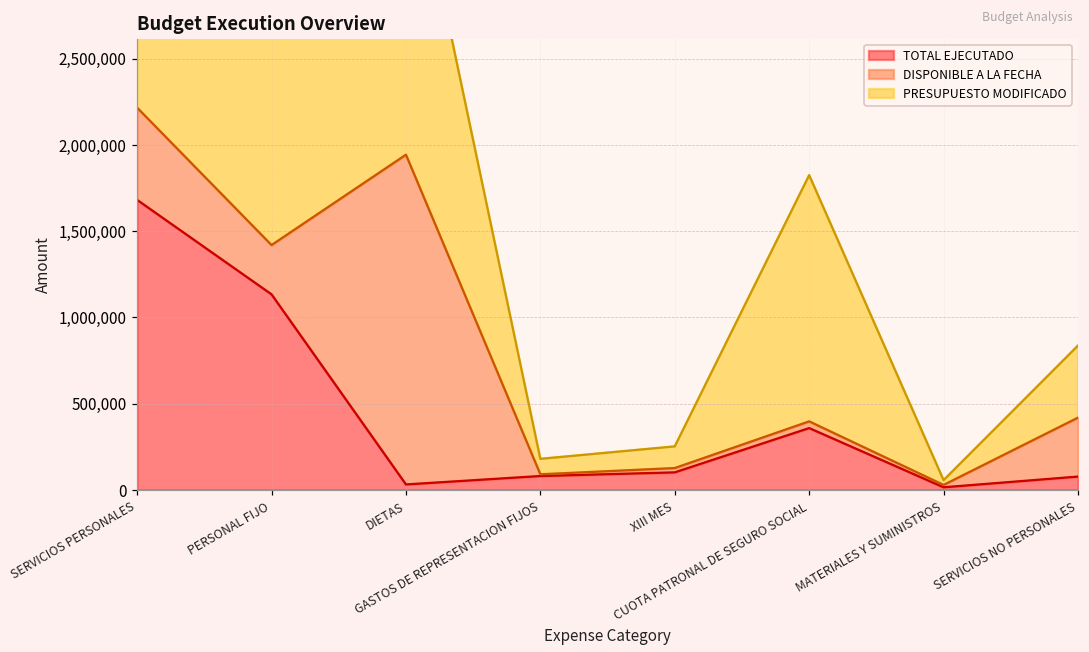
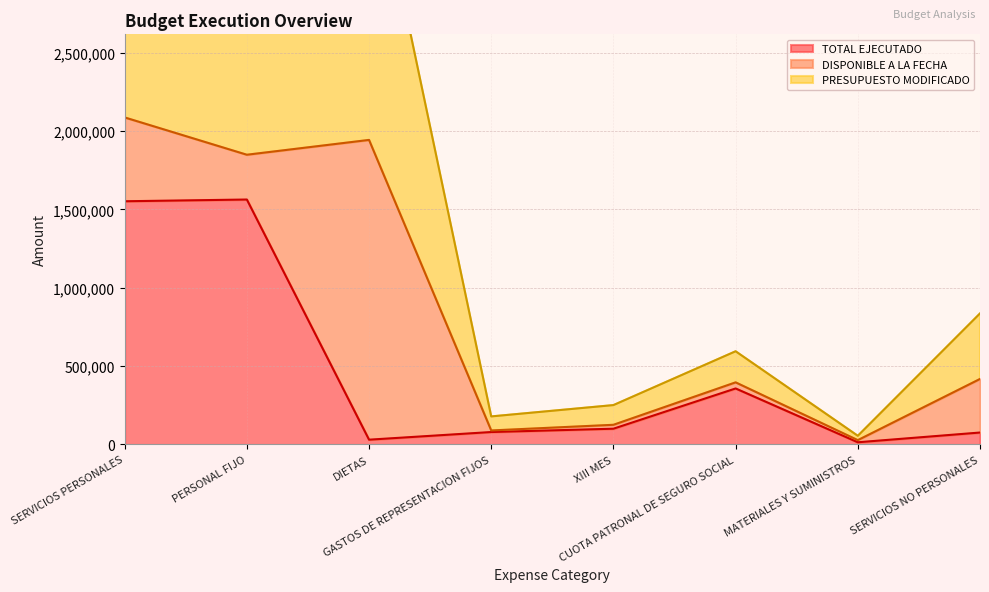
  {
    "TOTAL EJECUTADO": {
-     "SERVICIOS PERSONALES": "1,680,000",
-     "PERSONAL FIJO": "1,130,000",
+     "SERVICIOS PERSONALES": "1,550,000",
+     "PERSONAL FIJO": "1,560,000",
      "DIETAS": "30,000",
      "XIII MES": "100,000",
      "CUOTA PATRONAL DE SEGURO SOCIAL": "360,000",
      "SERVICIOS NO PERSONALES": "80,000"
    },
    "DISPONIBLE A LA FECHA": {
      "SERVICIOS PERSONALES": "530,000",
      "PERSONAL FIJO": "290,000",
      "DIETAS": "1,910,000",
      "XIII MES": "20,000",
      "CUOTA PATRONAL DE SEGURO SOCIAL": "40,000",
      "SERVICIOS NO PERSONALES": "340,000"
    },
    "PRESUPUESTO MODIFICADO": {
      "GASTOS DE REPRESENTACION FIJOS": "90,000",
      "XIII MES": "130,000",
-     "CUOTA PATRONAL DE SEGURO SOCIAL": "1,430,000",
+     "CUOTA PATRONAL DE SEGURO SOCIAL": "200,000",
      "MATERIALES Y SUMINISTROS": "30,000",
      "SERVICIOS NO PERSONALES": "420,000"
    }
  }
